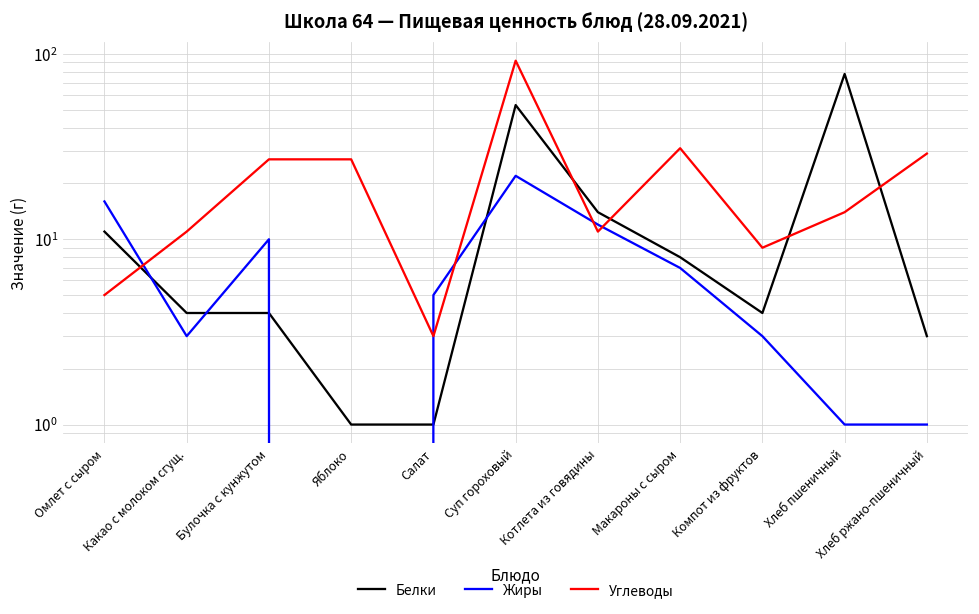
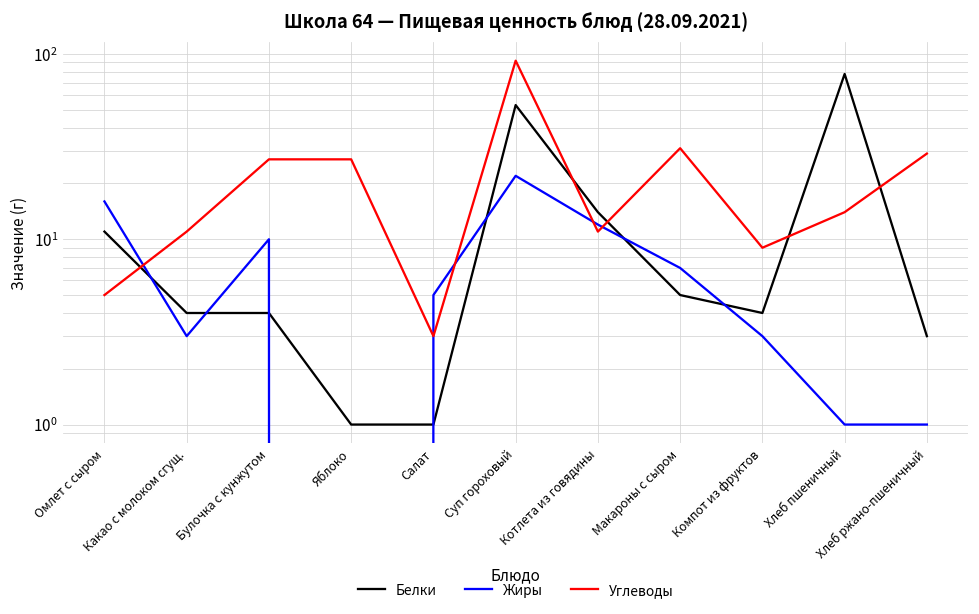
  {
    "Белки": {
      "Омлет с сыром": 11,
      "Какао с молоком сгущ.": 4,
      "Булочка с кунжутом": 4,
      "Яблоко": 1,
      "Салат": 1,
      "Суп гороховый": 53,
      "Котлета из говядины": 14,
-     "Макароны с сыром": 8,
+     "Макароны с сыром": 5,
      "Компот из фруктов": 4,
      "Хлеб пшеничный": 80,
      "Хлеб ржано-пшеничный": 3
    },
    "Жиры": {
      "Омлет с сыром": 16,
      "Какао с молоком сгущ.": 3,
      "Булочка с кунжутом": 10,
      "Салат": 5,
      "Суп гороховый": 22,
      "Котлета из говядины": 12,
      "Макароны с сыром": 7,
      "Компот из фруктов": 3,
      "Хлеб пшеничный": 1,
      "Хлеб ржано-пшеничный": 1
    },
    "Углеводы": {
      "Омлет с сыром": 5,
      "Какао с молоком сгущ.": 11,
      "Булочка с кунжутом": 27,
      "Яблоко": 27,
      "Салат": 3,
      "Суп гороховый": 90,
      "Котлета из говядины": 11,
      "Макароны с сыром": 31,
      "Компот из фруктов": 9,
      "Хлеб пшеничный": 14,
      "Хлеб ржано-пшеничный": 29
    }
  }
